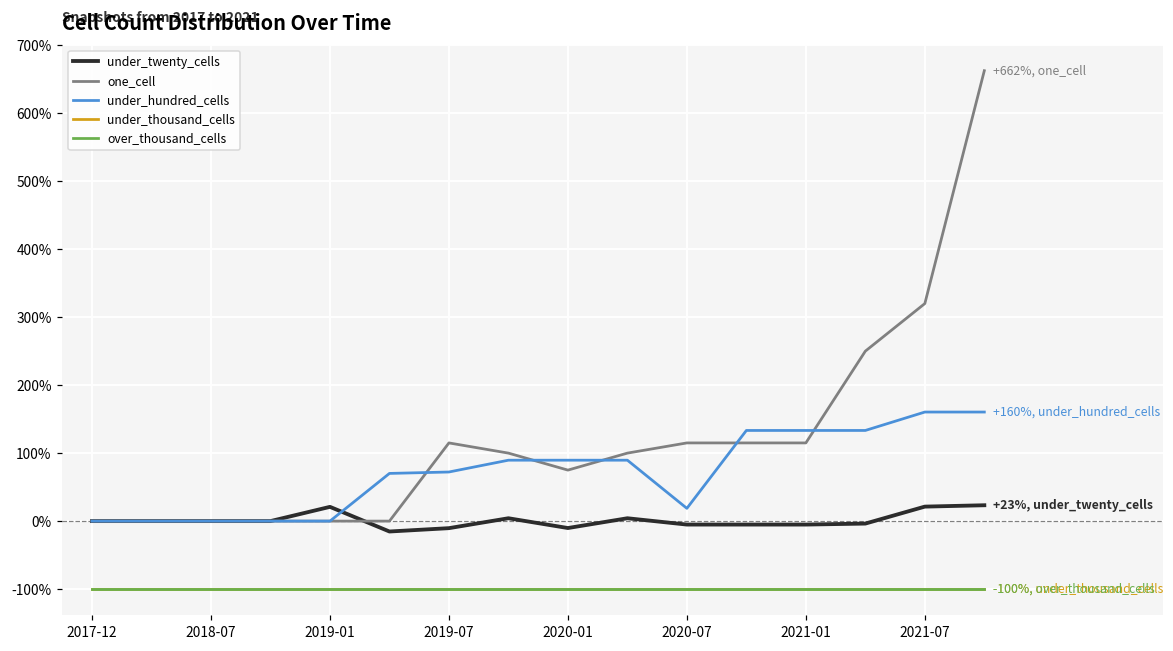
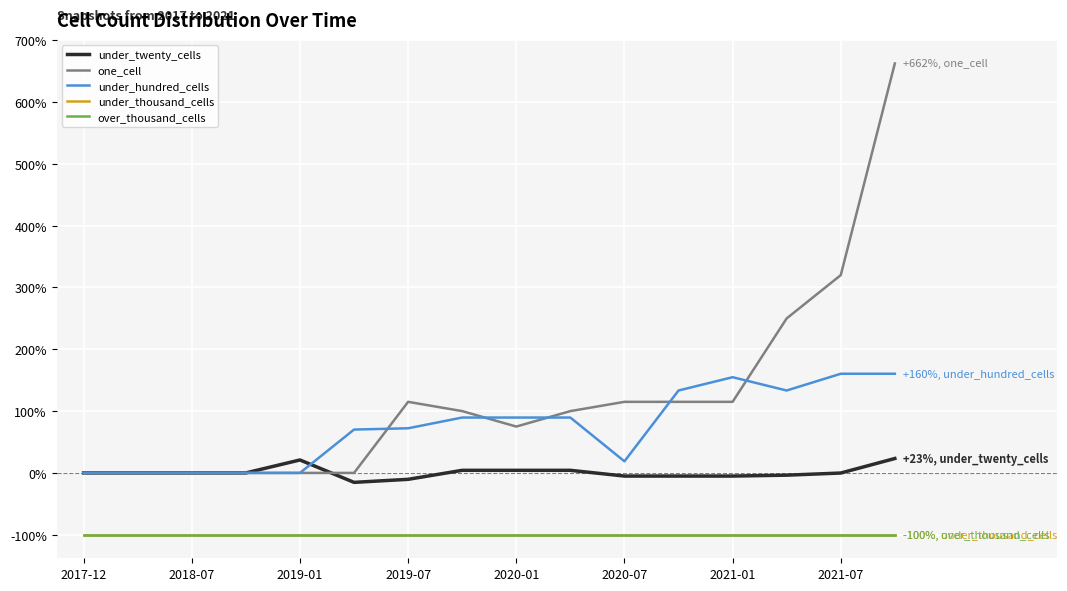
  {
    "under_twenty_cells": {
      "2019-01": "20%",
      "2019-07": "-10%",
-     "2020-01": "-10%",
+     "2020-01": "0%",
      "2020-07": "-10%",
      "2021-01": "-10%",
-     "2021-07": "20%"
+     "2021-07": "0%"
    },
    "one_cell": {
      "2019-07": "110%",
      "2020-01": "80%",
      "2020-07": "110%",
      "2021-01": "110%",
      "2021-07": "320%"
    },
    "under_hundred_cells": {
      "2019-07": "70%",
      "2020-01": "90%",
      "2020-07": "20%",
-     "2021-01": "130%",
+     "2021-01": "150%",
      "2021-07": "160%"
    },
    "over_thousand_cells": {
      "2017-12": "-100%",
      "2018-07": "-100%",
      "2019-01": "-100%",
      "2019-07": "-100%",
      "2020-01": "-100%",
      "2020-07": "-100%",
      "2021-01": "-100%",
      "2021-07": "-100%"
    }
  }
